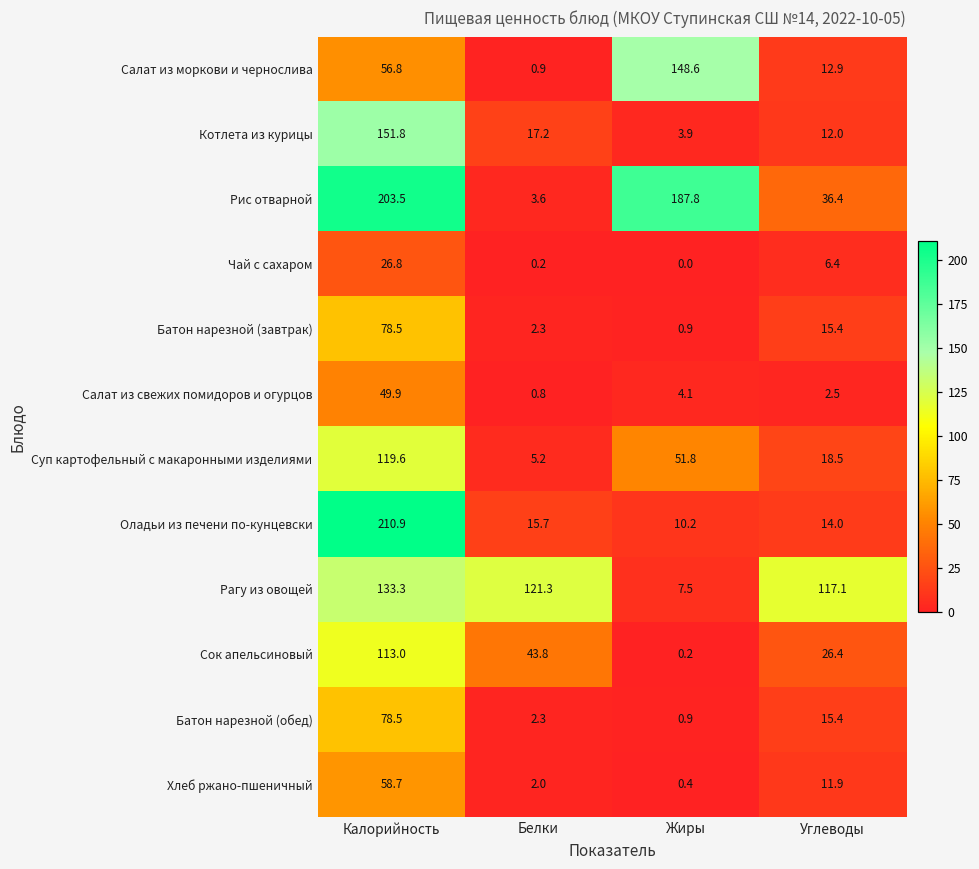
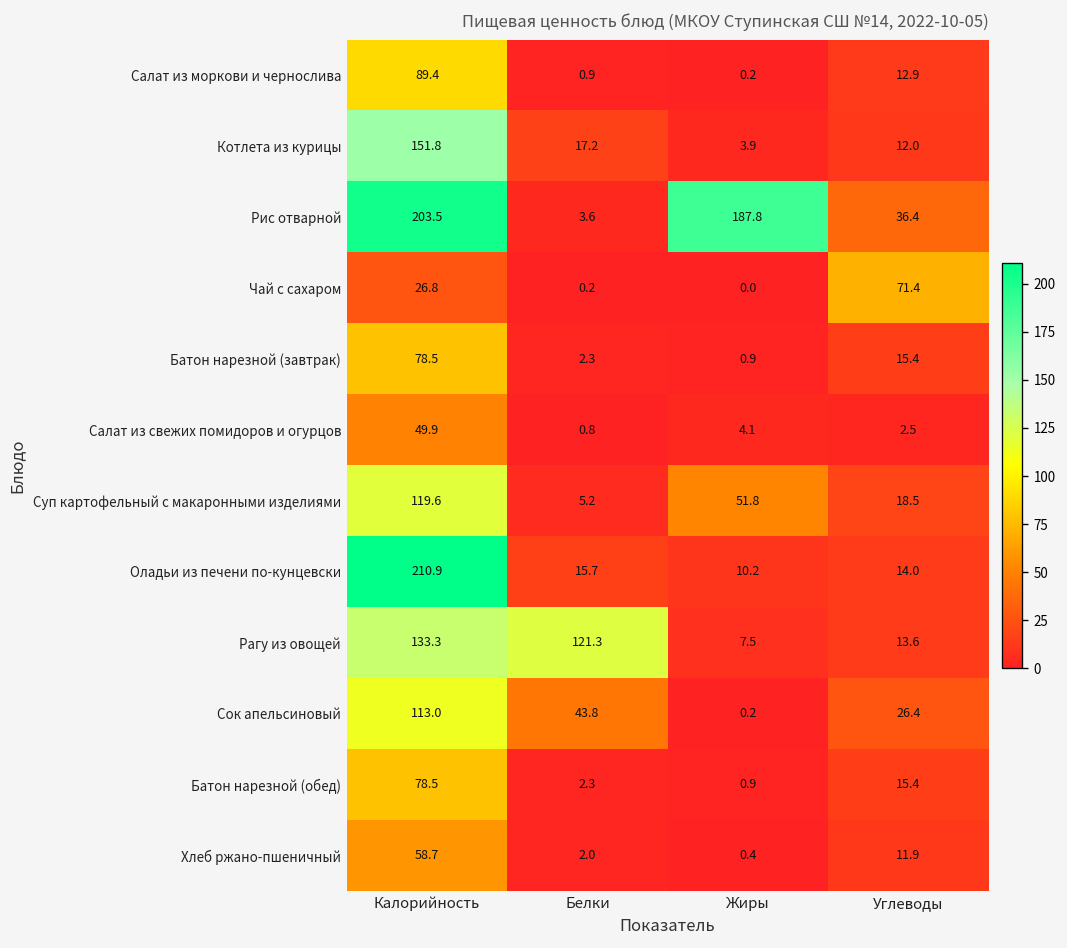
  {
    "Салат из моркови и чернослива": {
-     "Калорийность": 56.8,
+     "Калорийность": 89.4,
      "Белки": 0.9,
-     "Жиры": 148.6,
+     "Жиры": 0.2,
      "Углеводы": 12.9
    },
    "Котлета из курицы": {
      "Калорийность": 151.8,
      "Белки": 17.2,
      "Жиры": 3.9,
      "Углеводы": 12.0
    },
    "Рис отварной": {
      "Калорийность": 203.5,
      "Белки": 3.6,
      "Жиры": 187.8,
      "Углеводы": 36.4
    },
    "Чай с сахаром": {
      "Калорийность": 26.8,
      "Белки": 0.2,
      "Жиры": 0.0,
-     "Углеводы": 6.4
+     "Углеводы": 71.4
    },
    "Батон нарезной (завтрак)": {
      "Калорийность": 78.5,
      "Белки": 2.3,
      "Жиры": 0.9,
      "Углеводы": 15.4
    },
    "Салат из свежих помидоров и огурцов": {
      "Калорийность": 49.9,
      "Белки": 0.8,
      "Жиры": 4.1,
      "Углеводы": 2.5
    },
    "Суп картофельный с макаронными изделиями": {
      "Калорийность": 119.6,
      "Белки": 5.2,
      "Жиры": 51.8,
      "Углеводы": 18.5
    },
    "Оладьи из печени по-кунцевски": {
      "Калорийность": 210.9,
      "Белки": 15.7,
      "Жиры": 10.2,
      "Углеводы": 14.0
    },
    "Рагу из овощей": {
      "Калорийность": 133.3,
      "Белки": 121.3,
      "Жиры": 7.5,
-     "Углеводы": 117.1
+     "Углеводы": 13.6
    },
    "Сок апельсиновый": {
      "Калорийность": 113.0,
      "Белки": 43.8,
      "Жиры": 0.2,
      "Углеводы": 26.4
    },
    "Батон нарезной (обед)": {
      "Калорийность": 78.5,
      "Белки": 2.3,
      "Жиры": 0.9,
      "Углеводы": 15.4
    },
    "Хлеб ржано-пшеничный": {
      "Калорийность": 58.7,
      "Белки": 2.0,
      "Жиры": 0.4,
      "Углеводы": 11.9
    }
  }
